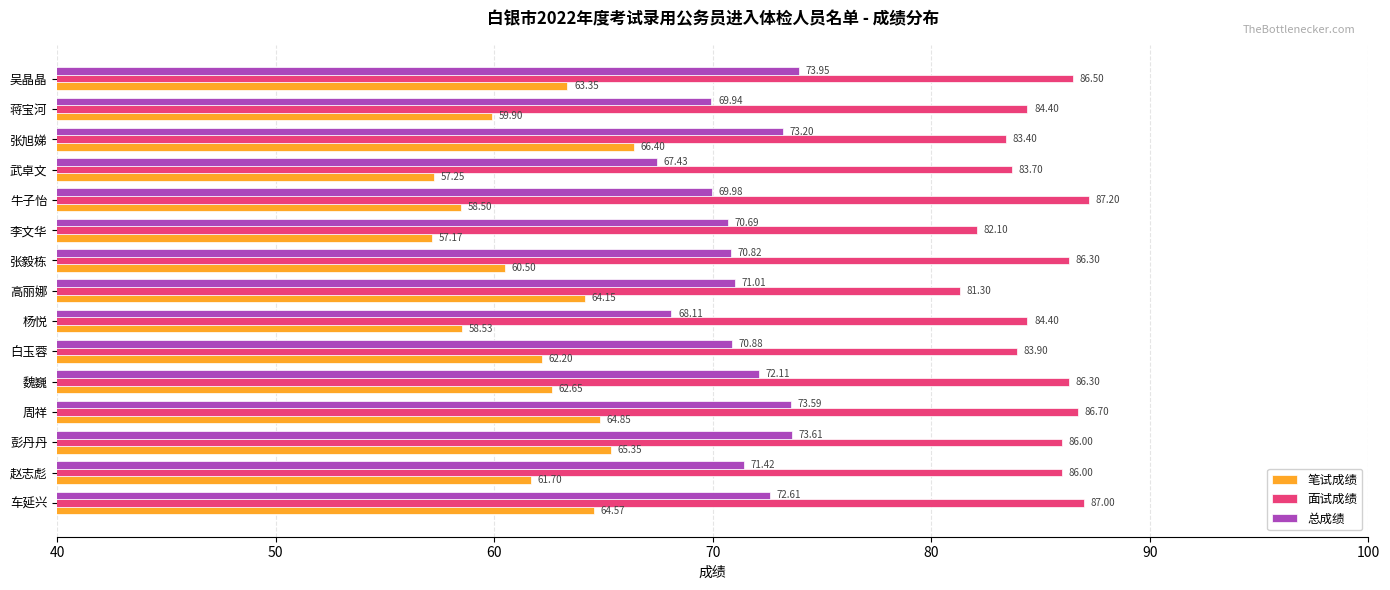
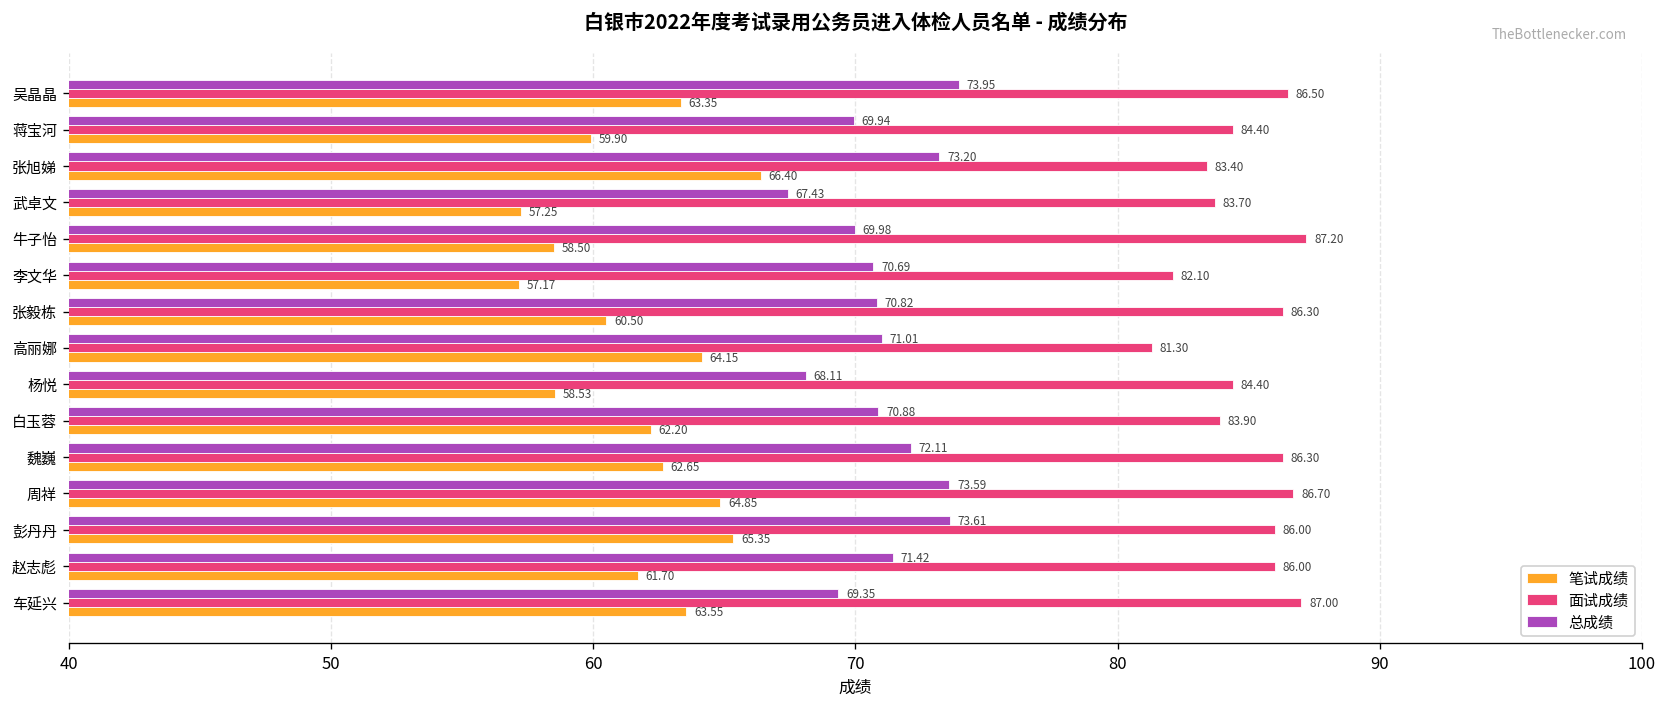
  {
    "笔试成绩": {
      "吴晶晶": 63.35,
      "蒋宝河": 59.90,
      "张旭娣": 66.40,
      "武卓文": 57.25,
      "牛子怡": 58.50,
      "李文华": 57.17,
      "张毅栋": 60.50,
      "高丽娜": 64.15,
      "杨悦": 58.53,
      "白玉蓉": 62.20,
      "魏巍": 62.65,
      "周祥": 64.85,
      "彭丹丹": 65.35,
      "赵志彪": 61.70,
-     "车延兴": 64.57
+     "车延兴": 63.55
    },
    "面试成绩": {
      "吴晶晶": 86.50,
      "蒋宝河": 84.40,
      "张旭娣": 83.40,
      "武卓文": 83.70,
      "牛子怡": 87.20,
      "李文华": 82.10,
      "张毅栋": 86.30,
      "高丽娜": 81.30,
      "杨悦": 84.40,
      "白玉蓉": 83.90,
      "魏巍": 86.30,
      "周祥": 86.70,
      "彭丹丹": 86.00,
      "赵志彪": 86.00,
      "车延兴": 87.00
    },
    "总成绩": {
      "吴晶晶": 73.95,
      "蒋宝河": 69.94,
      "张旭娣": 73.20,
      "武卓文": 67.43,
      "牛子怡": 69.98,
      "李文华": 70.69,
      "张毅栋": 70.82,
      "高丽娜": 71.01,
      "杨悦": 68.11,
      "白玉蓉": 70.88,
      "魏巍": 72.11,
      "周祥": 73.59,
      "彭丹丹": 73.61,
      "赵志彪": 71.42,
-     "车延兴": 72.61
+     "车延兴": 69.35
    }
  }
